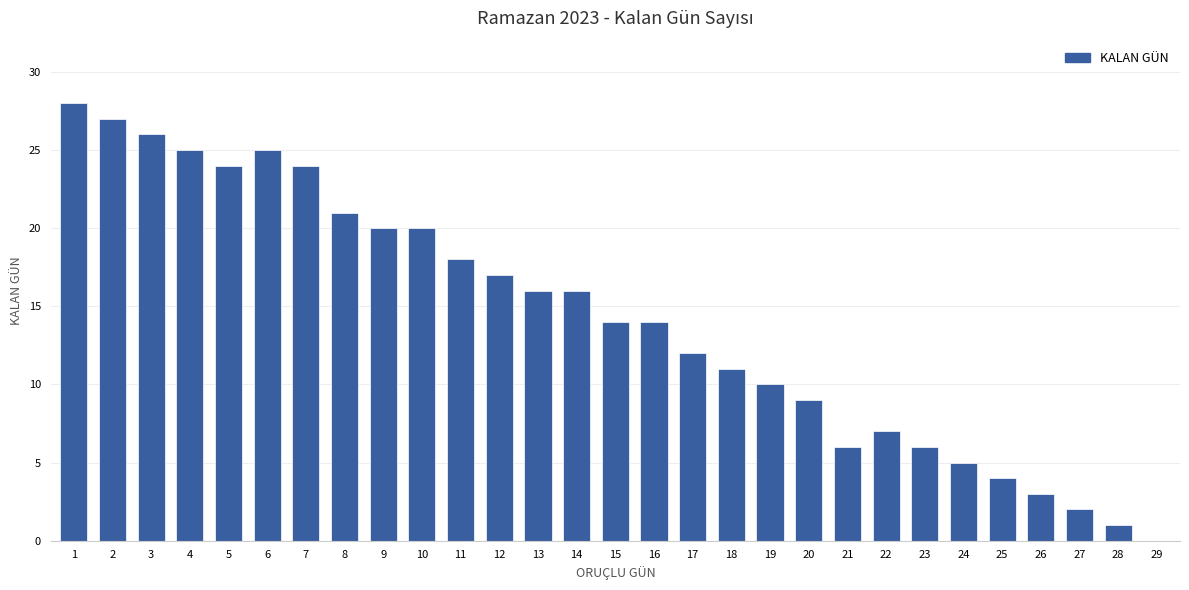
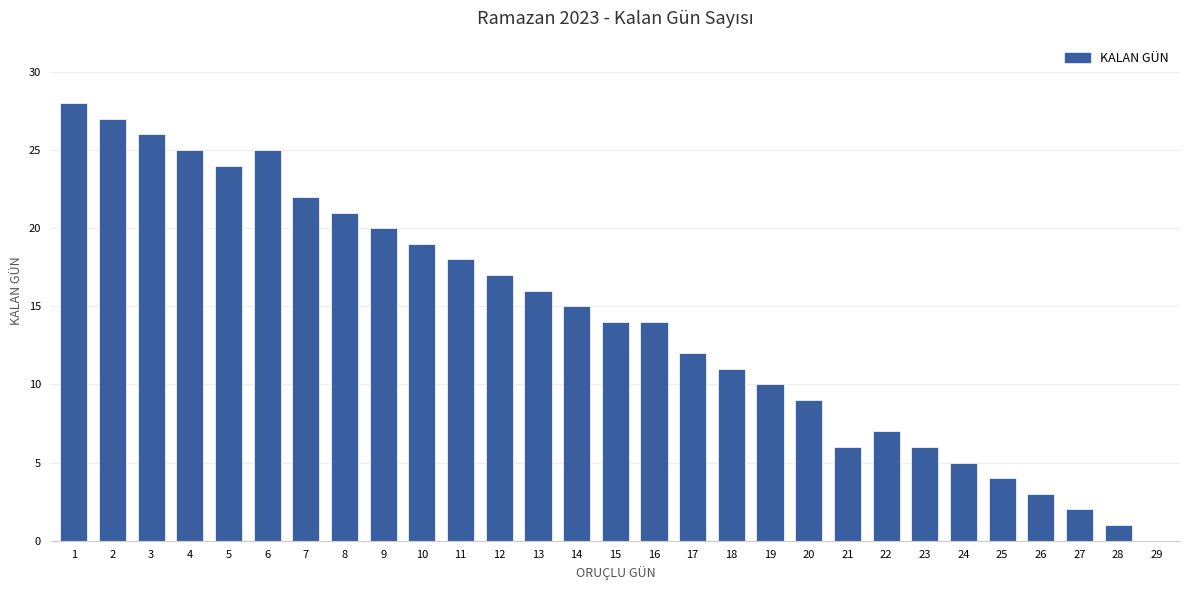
  {
    "1": 28,
    "2": 27,
    "3": 26,
    "4": 25,
    "5": 24,
    "6": 25,
-   "7": 24,
+   "7": 22,
    "8": 21,
    "9": 20,
-   "10": 20,
+   "10": 19,
    "11": 18,
    "12": 17,
    "13": 16,
-   "14": 16,
+   "14": 15,
    "15": 14,
    "16": 14,
    "17": 12,
    "18": 11,
    "19": 10,
    "20": 9,
    "21": 6,
    "22": 7,
    "23": 6,
    "24": 5,
    "25": 4,
    "26": 3,
    "27": 2,
    "28": 1,
    "29": 0
  }
